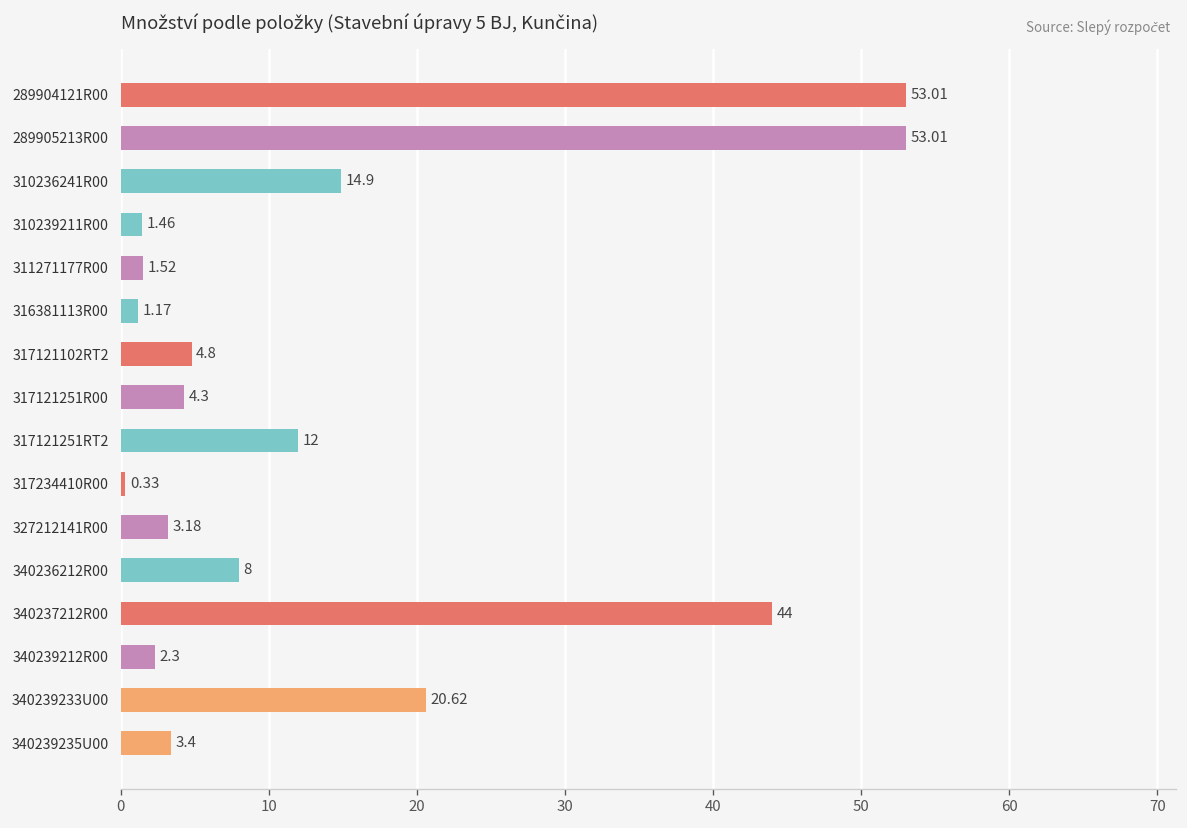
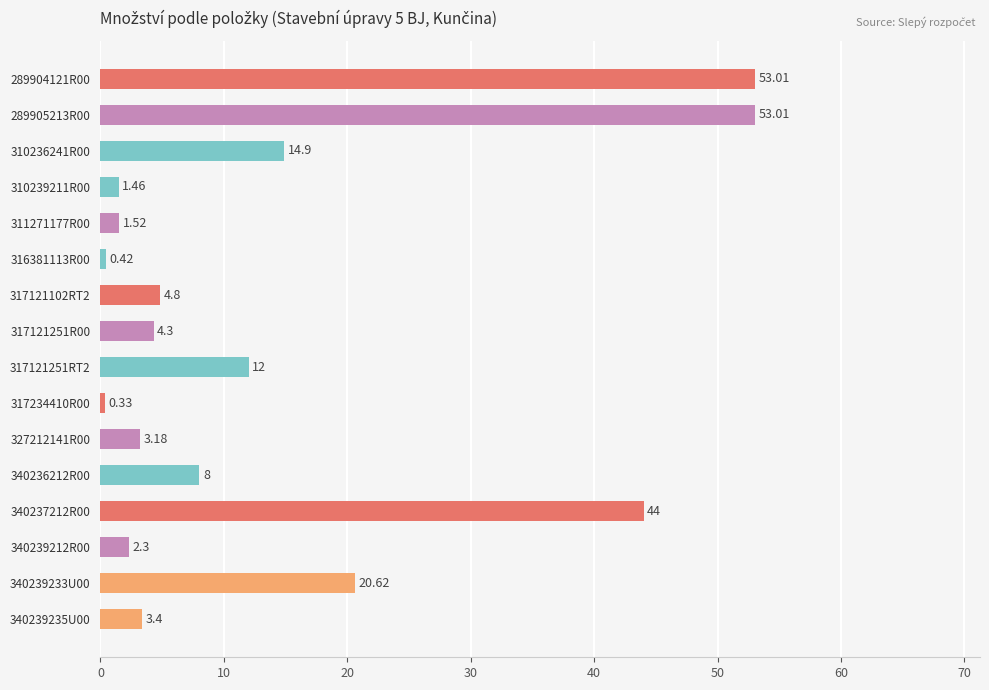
  {
    "289904121R00": 53.01,
    "289905213R00": 53.01,
    "310236241R00": 14.9,
    "310239211R00": 1.46,
    "311271177R00": 1.52,
-   "316381113R00": 1.17,
+   "316381113R00": 0.42,
    "317121102RT2": 4.8,
    "317121251R00": 4.3,
    "317121251RT2": 12,
    "317234410R00": 0.33,
    "327212141R00": 3.18,
    "340236212R00": 8,
    "340237212R00": 44,
    "340239212R00": 2.3,
    "340239233U00": 20.62,
    "340239235U00": 3.4
  }
